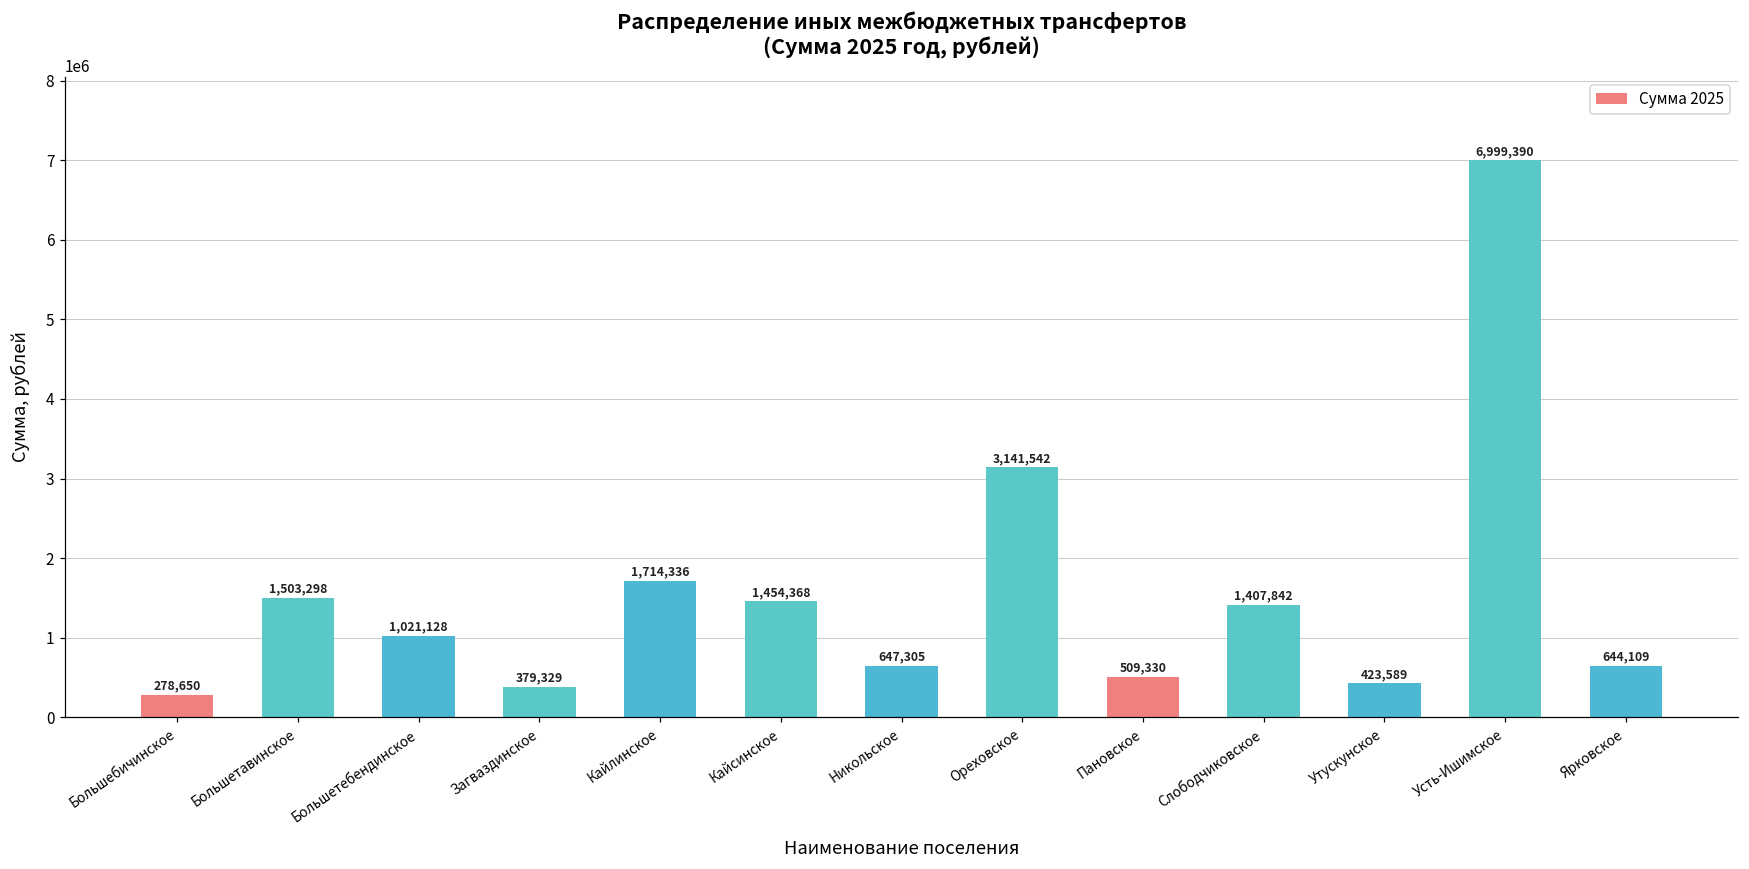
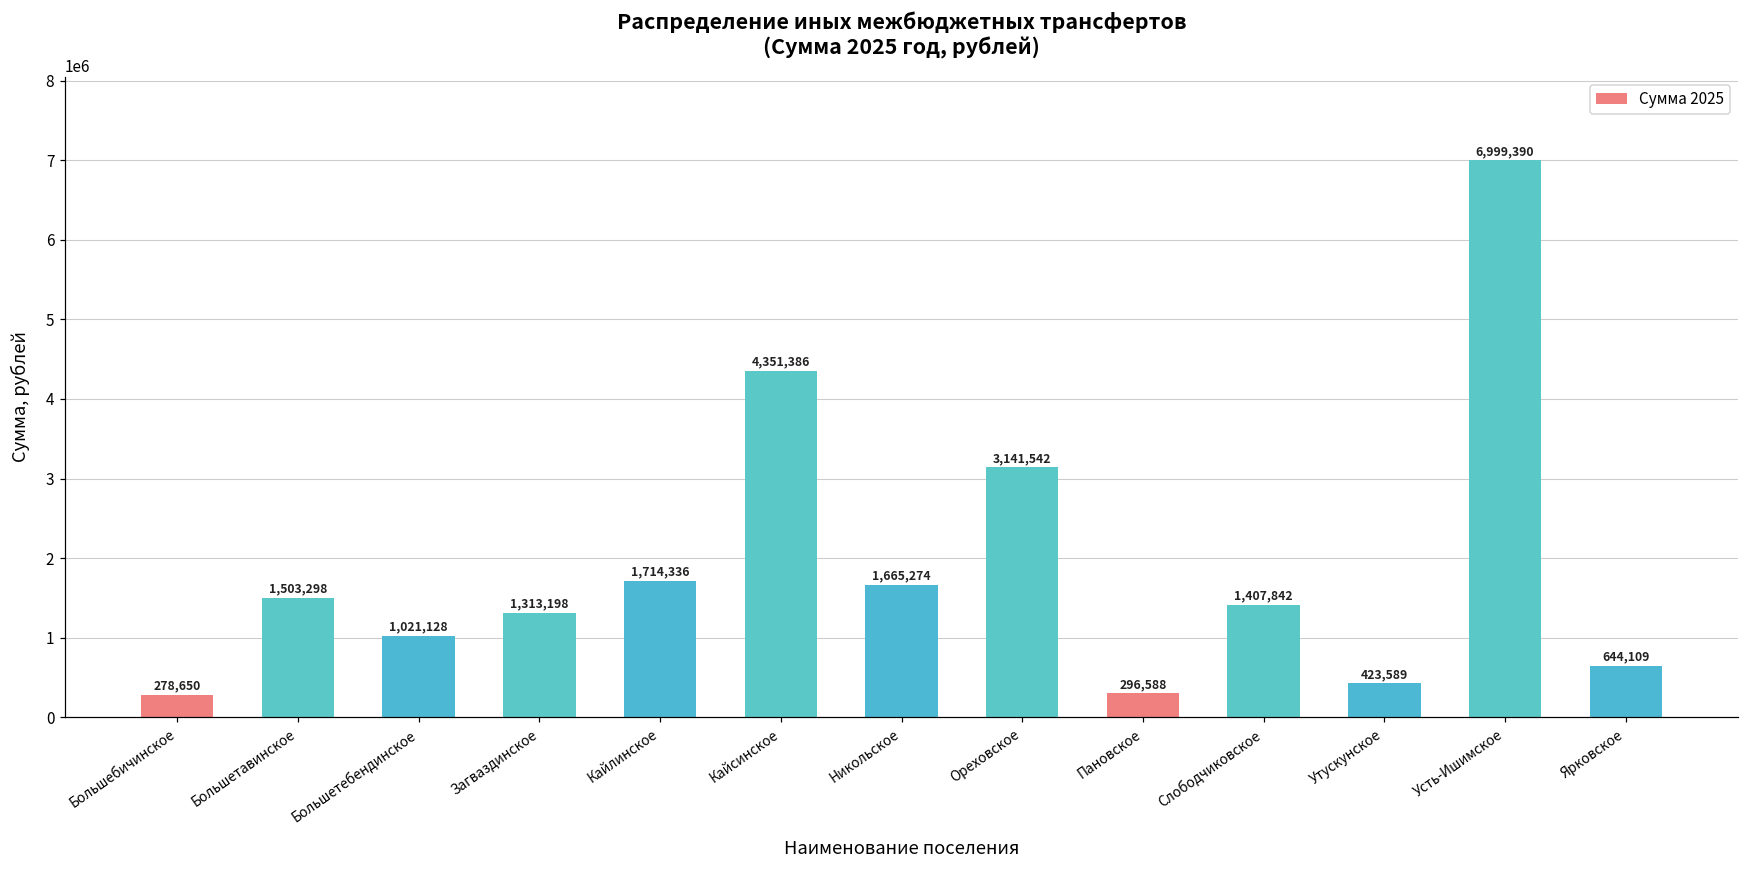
  {
    "Большебичинское": "278,650",
    "Большетавинское": "1,503,298",
    "Большетебендинское": "1,021,128",
-   "Загваздинское": "379,329",
+   "Загваздинское": "1,313,198",
    "Кайлинское": "1,714,336",
-   "Кайсинское": "1,454,368",
-   "Никольское": "647,305",
+   "Кайсинское": "4,351,386",
+   "Никольское": "1,665,274",
    "Ореховское": "3,141,542",
-   "Пановское": "509,330",
+   "Пановское": "296,588",
    "Слободчиковское": "1,407,842",
    "Утускунское": "423,589",
    "Усть-Ишимское": "6,999,390",
    "Ярковское": "644,109"
  }
